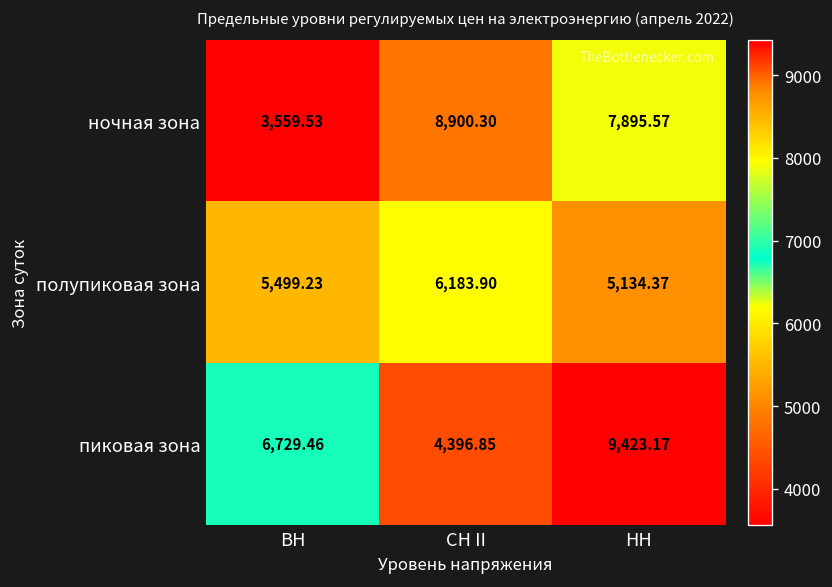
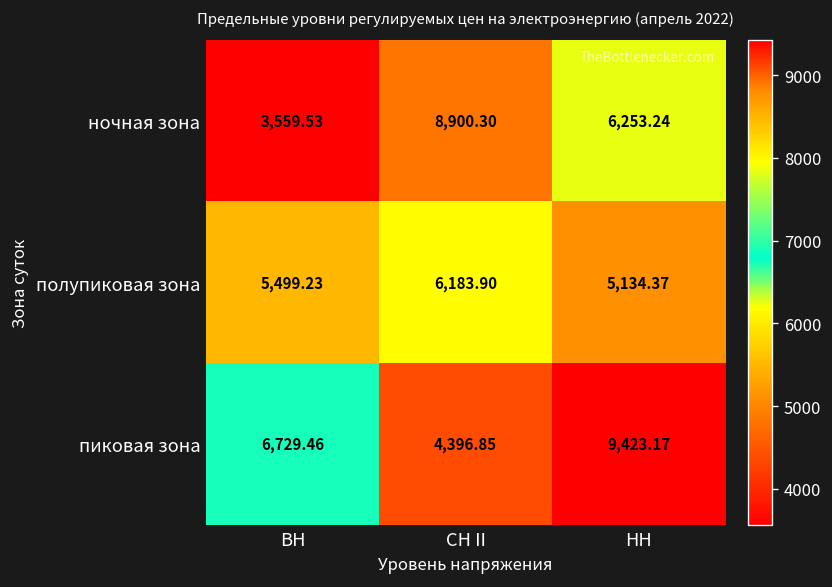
  {
    "ночная зона": {
      "ВН": "3,559.53",
      "СН II": "8,900.30",
-     "НН": "7,895.57"
+     "НН": "6,253.24"
    },
    "полупиковая зона": {
      "ВН": "5,499.23",
      "СН II": "6,183.90",
      "НН": "5,134.37"
    },
    "пиковая зона": {
      "ВН": "6,729.46",
      "СН II": "4,396.85",
      "НН": "9,423.17"
    }
  }
